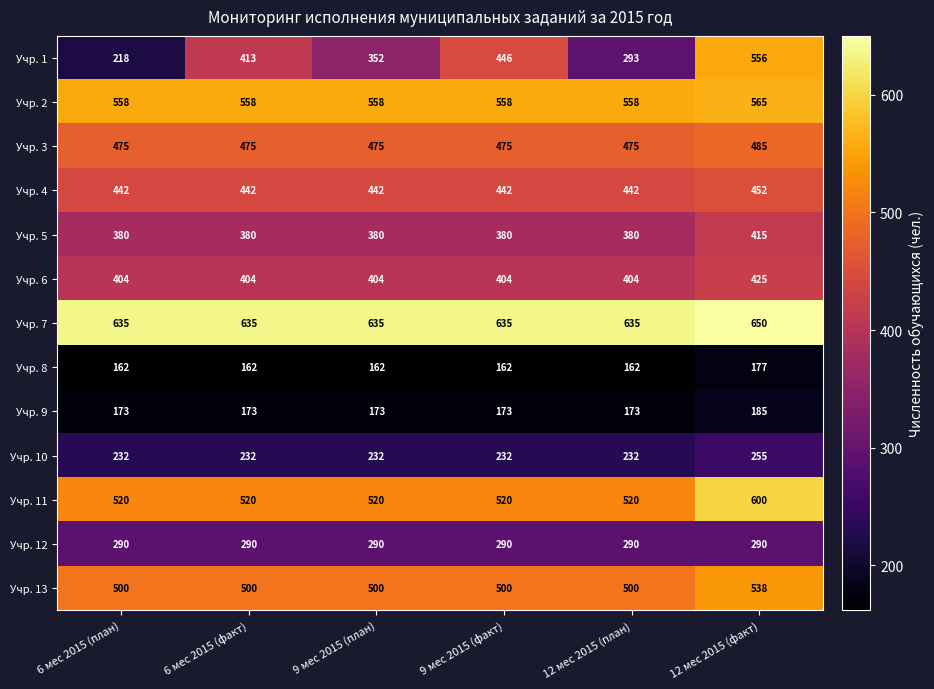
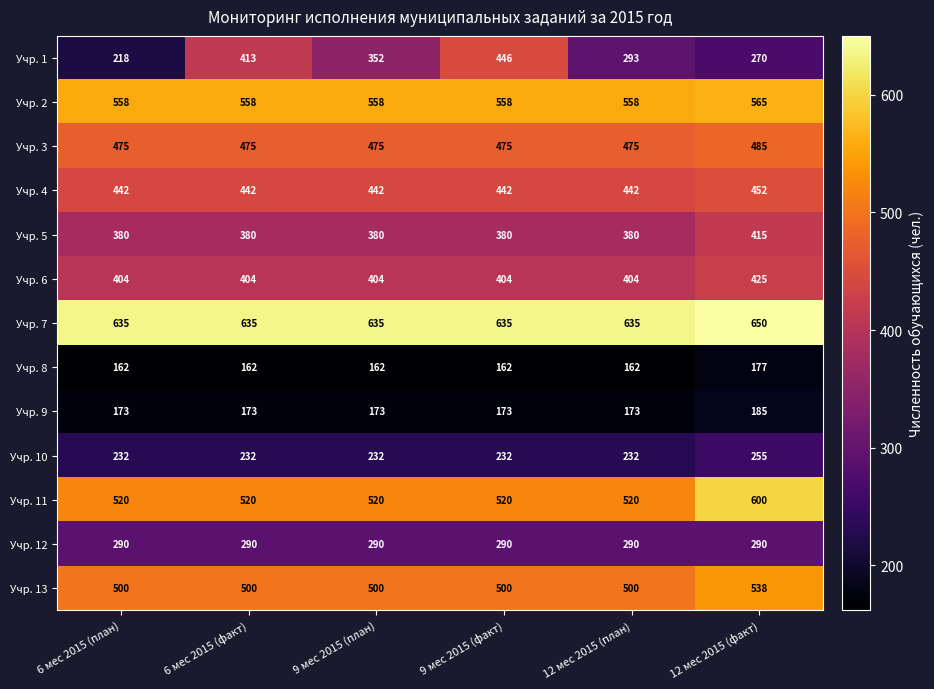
  {
    "Учр. 1": {
      "6 мес 2015 (план)": 218,
      "6 мес 2015 (факт)": 413,
      "9 мес 2015 (план)": 352,
      "9 мес 2015 (факт)": 446,
      "12 мес 2015 (план)": 293,
-     "12 мес 2015 (факт)": 556
+     "12 мес 2015 (факт)": 270
    },
    "Учр. 2": {
      "6 мес 2015 (план)": 558,
      "6 мес 2015 (факт)": 558,
      "9 мес 2015 (план)": 558,
      "9 мес 2015 (факт)": 558,
      "12 мес 2015 (план)": 558,
      "12 мес 2015 (факт)": 565
    },
    "Учр. 3": {
      "6 мес 2015 (план)": 475,
      "6 мес 2015 (факт)": 475,
      "9 мес 2015 (план)": 475,
      "9 мес 2015 (факт)": 475,
      "12 мес 2015 (план)": 475,
      "12 мес 2015 (факт)": 485
    },
    "Учр. 4": {
      "6 мес 2015 (план)": 442,
      "6 мес 2015 (факт)": 442,
      "9 мес 2015 (план)": 442,
      "9 мес 2015 (факт)": 442,
      "12 мес 2015 (план)": 442,
      "12 мес 2015 (факт)": 452
    },
    "Учр. 5": {
      "6 мес 2015 (план)": 380,
      "6 мес 2015 (факт)": 380,
      "9 мес 2015 (план)": 380,
      "9 мес 2015 (факт)": 380,
      "12 мес 2015 (план)": 380,
      "12 мес 2015 (факт)": 415
    },
    "Учр. 6": {
      "6 мес 2015 (план)": 404,
      "6 мес 2015 (факт)": 404,
      "9 мес 2015 (план)": 404,
      "9 мес 2015 (факт)": 404,
      "12 мес 2015 (план)": 404,
      "12 мес 2015 (факт)": 425
    },
    "Учр. 7": {
      "6 мес 2015 (план)": 635,
      "6 мес 2015 (факт)": 635,
      "9 мес 2015 (план)": 635,
      "9 мес 2015 (факт)": 635,
      "12 мес 2015 (план)": 635,
      "12 мес 2015 (факт)": 650
    },
    "Учр. 8": {
      "6 мес 2015 (план)": 162,
      "6 мес 2015 (факт)": 162,
      "9 мес 2015 (план)": 162,
      "9 мес 2015 (факт)": 162,
      "12 мес 2015 (план)": 162,
      "12 мес 2015 (факт)": 177
    },
    "Учр. 9": {
      "6 мес 2015 (план)": 173,
      "6 мес 2015 (факт)": 173,
      "9 мес 2015 (план)": 173,
      "9 мес 2015 (факт)": 173,
      "12 мес 2015 (план)": 173,
      "12 мес 2015 (факт)": 185
    },
    "Учр. 10": {
      "6 мес 2015 (план)": 232,
      "6 мес 2015 (факт)": 232,
      "9 мес 2015 (план)": 232,
      "9 мес 2015 (факт)": 232,
      "12 мес 2015 (план)": 232,
      "12 мес 2015 (факт)": 255
    },
    "Учр. 11": {
      "6 мес 2015 (план)": 520,
      "6 мес 2015 (факт)": 520,
      "9 мес 2015 (план)": 520,
      "9 мес 2015 (факт)": 520,
      "12 мес 2015 (план)": 520,
      "12 мес 2015 (факт)": 600
    },
    "Учр. 12": {
      "6 мес 2015 (план)": 290,
      "6 мес 2015 (факт)": 290,
      "9 мес 2015 (план)": 290,
      "9 мес 2015 (факт)": 290,
      "12 мес 2015 (план)": 290,
      "12 мес 2015 (факт)": 290
    },
    "Учр. 13": {
      "6 мес 2015 (план)": 500,
      "6 мес 2015 (факт)": 500,
      "9 мес 2015 (план)": 500,
      "9 мес 2015 (факт)": 500,
      "12 мес 2015 (план)": 500,
      "12 мес 2015 (факт)": 538
    }
  }
